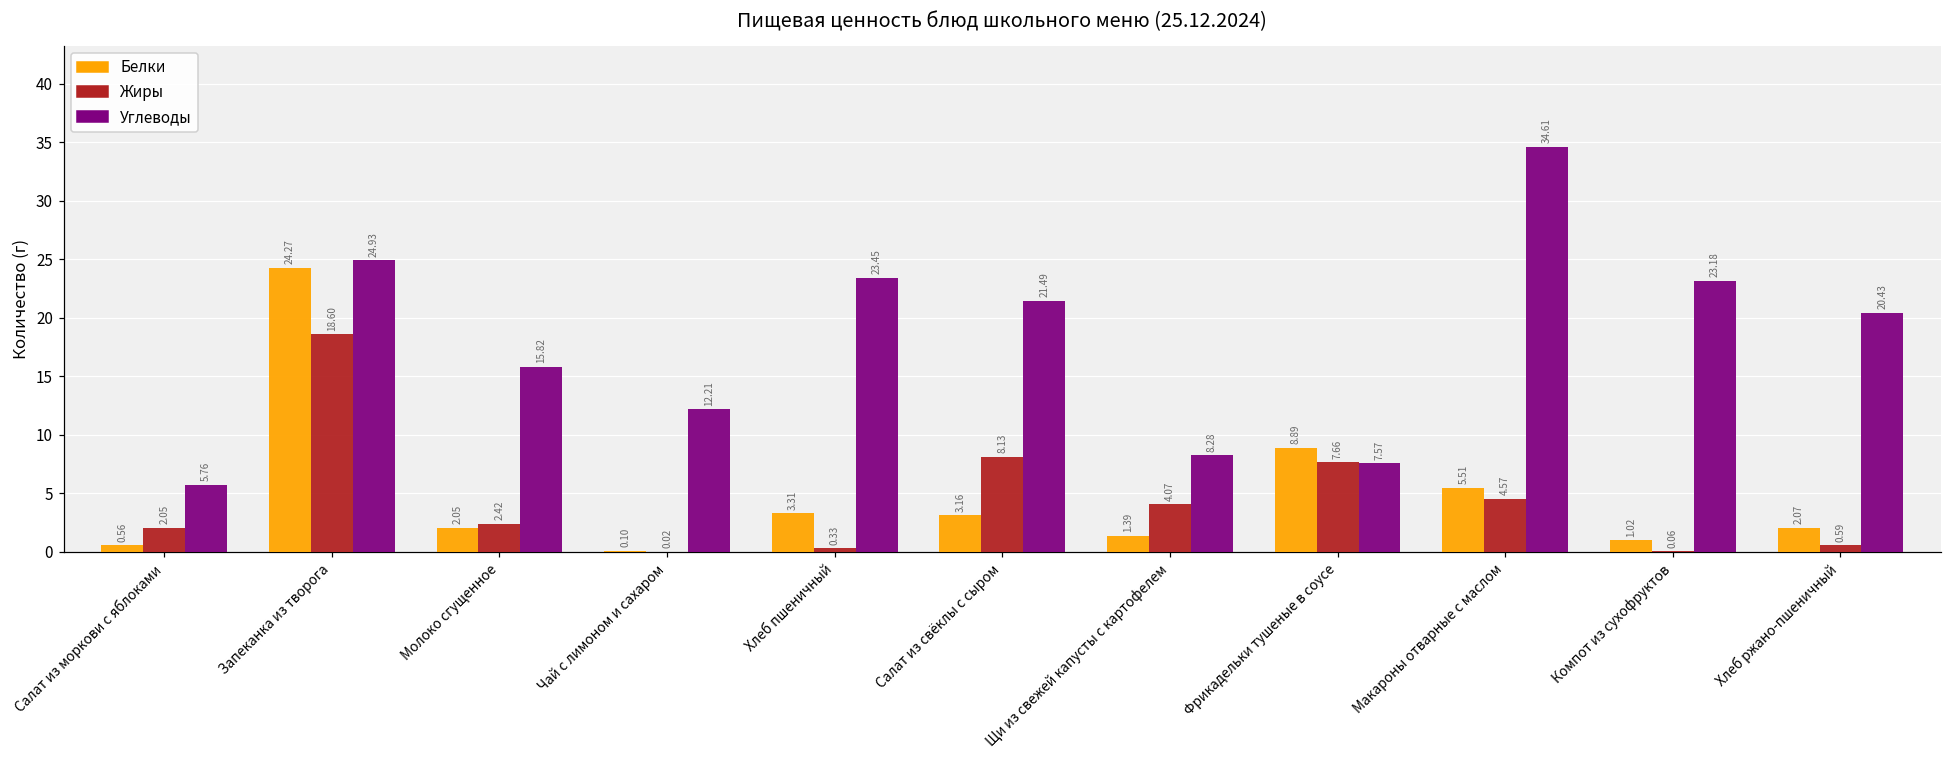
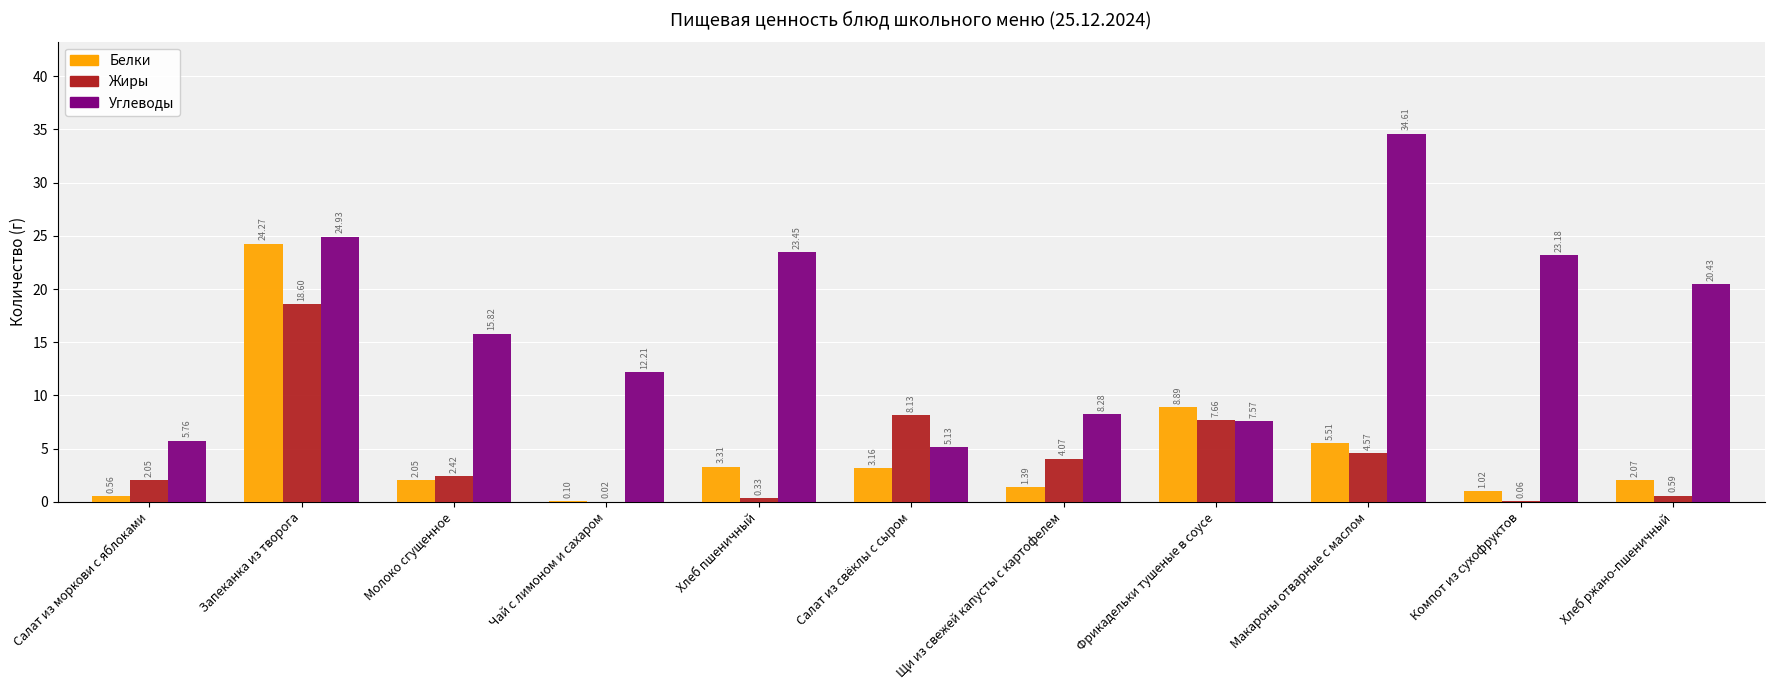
  {
    "Белки": {
      "Салат из моркови с яблоками": 0.56,
      "Запеканка из творога": 24.27,
      "Молоко сгущенное": 2.05,
      "Чай с лимоном и сахаром": 0.10,
      "Хлеб пшеничный": 3.31,
      "Салат из свёклы с сыром": 3.16,
      "Щи из свежей капусты с картофелем": 1.39,
      "Фрикадельки тушеные в соусе": 8.89,
      "Макароны отварные с маслом": 5.51,
      "Компот из сухофруктов": 1.02,
      "Хлеб ржано-пшеничный": 2.07
    },
    "Жиры": {
      "Салат из моркови с яблоками": 2.05,
      "Запеканка из творога": 18.60,
      "Молоко сгущенное": 2.42,
      "Чай с лимоном и сахаром": 0.02,
      "Хлеб пшеничный": 0.33,
      "Салат из свёклы с сыром": 8.13,
      "Щи из свежей капусты с картофелем": 4.07,
      "Фрикадельки тушеные в соусе": 7.66,
      "Макароны отварные с маслом": 4.57,
      "Компот из сухофруктов": 0.06,
      "Хлеб ржано-пшеничный": 0.59
    },
    "Углеводы": {
      "Салат из моркови с яблоками": 5.76,
      "Запеканка из творога": 24.93,
      "Молоко сгущенное": 15.82,
      "Чай с лимоном и сахаром": 12.21,
      "Хлеб пшеничный": 23.45,
-     "Салат из свёклы с сыром": 21.49,
+     "Салат из свёклы с сыром": 5.13,
      "Щи из свежей капусты с картофелем": 8.28,
      "Фрикадельки тушеные в соусе": 7.57,
      "Макароны отварные с маслом": 34.61,
      "Компот из сухофруктов": 23.18,
      "Хлеб ржано-пшеничный": 20.43
    }
  }
